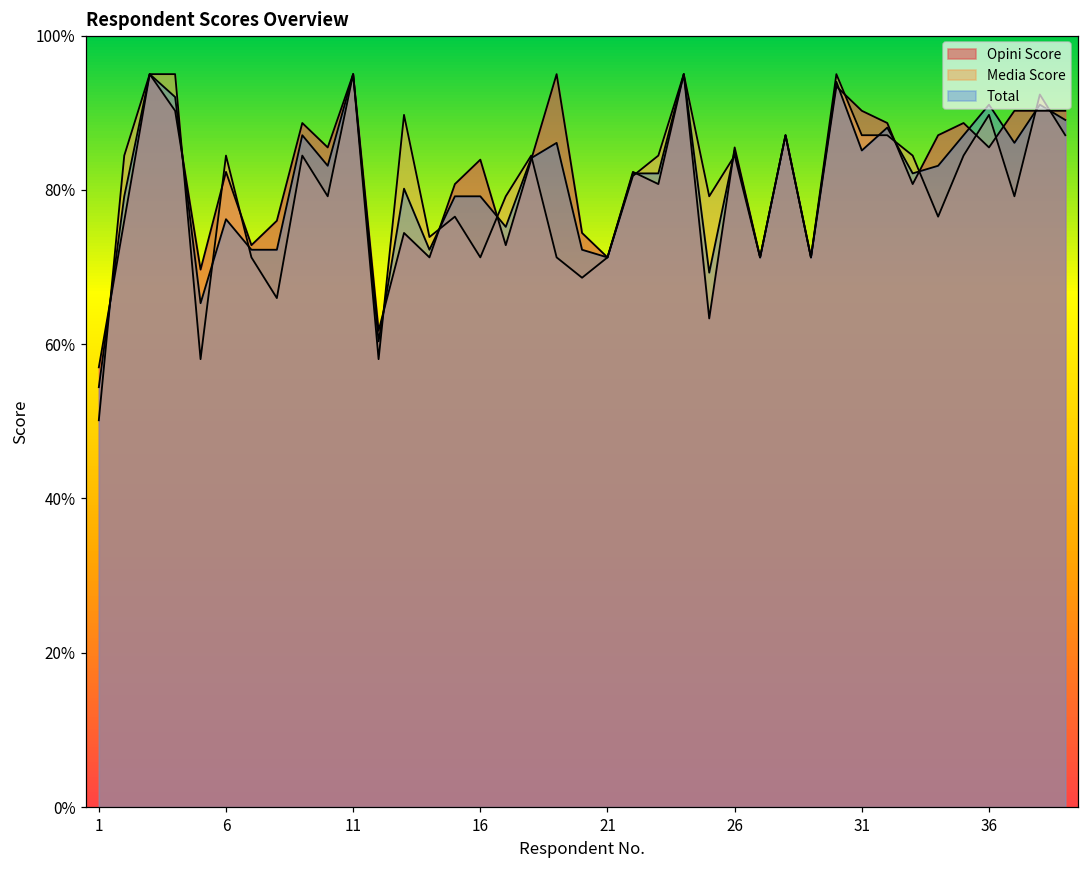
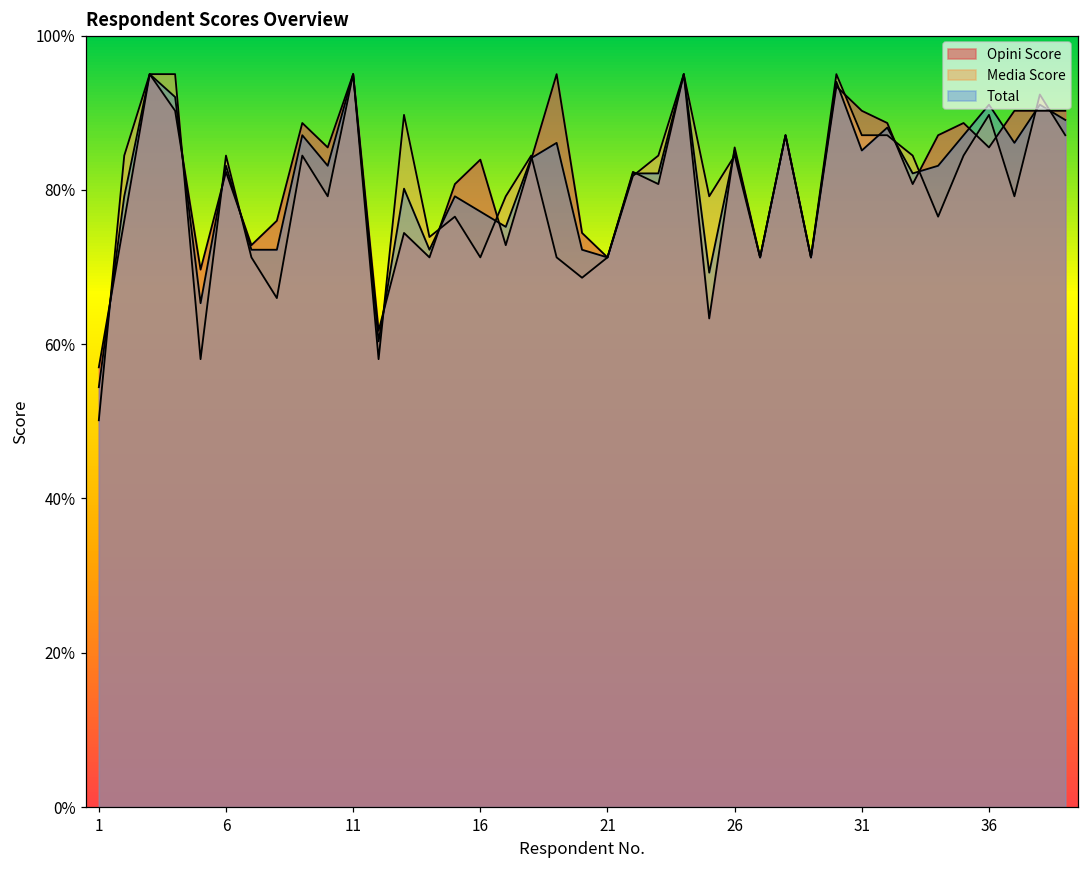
  {
    "Total": {
      "1": "54%",
-     "6": "76%",
-     "16": "79%",
+     "6": "83%",
+     "16": "77%",
      "26": "85%",
      "31": "85%"
    }
  }
